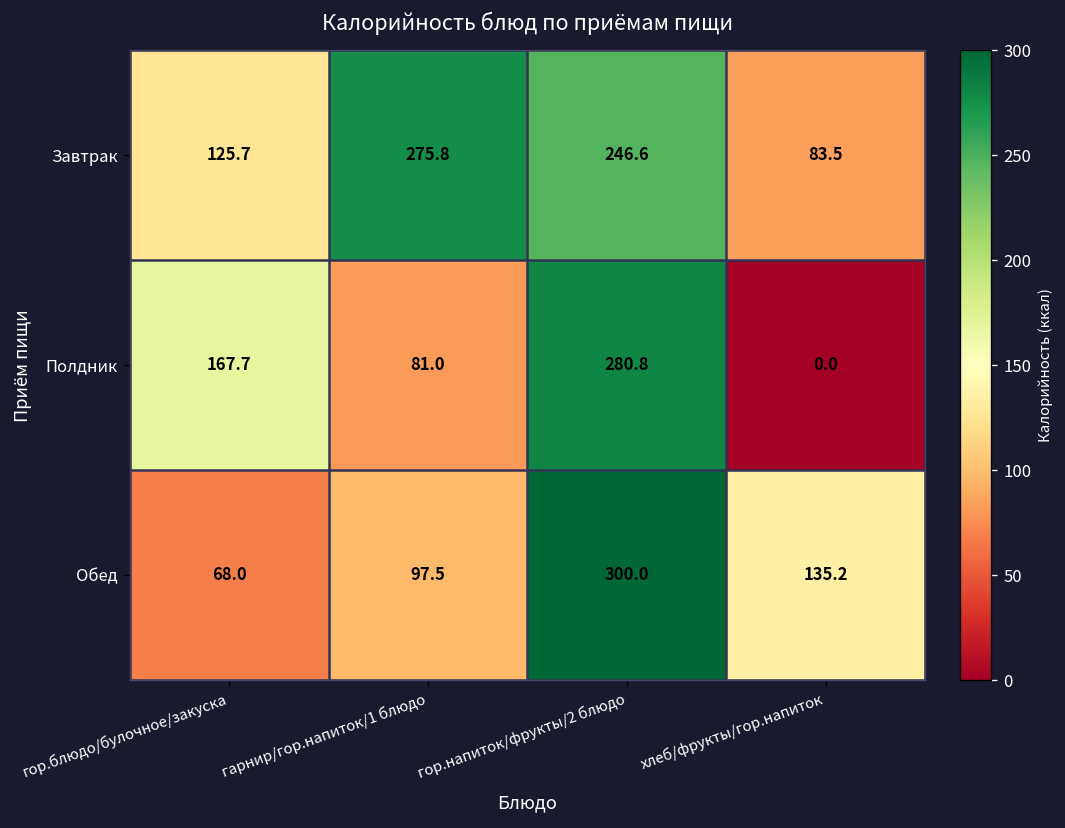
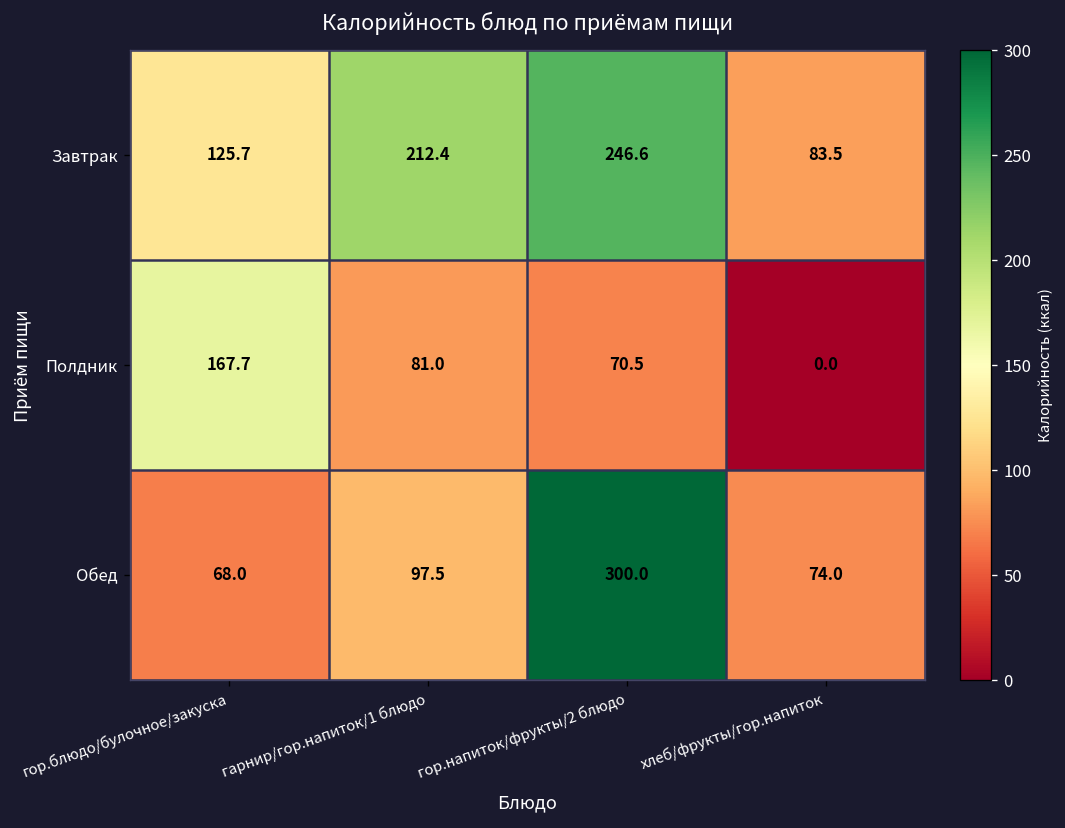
  {
    "Завтрак": {
      "гор.блюдо/булочное/закуска": 125.7,
-     "гарнир/гор.напиток/1 блюдо": 275.8,
+     "гарнир/гор.напиток/1 блюдо": 212.4,
      "гор.напиток/фрукты/2 блюдо": 246.6,
      "хлеб/фрукты/гор.напиток": 83.5
    },
    "Полдник": {
      "гор.блюдо/булочное/закуска": 167.7,
      "гарнир/гор.напиток/1 блюдо": 81.0,
-     "гор.напиток/фрукты/2 блюдо": 280.8,
+     "гор.напиток/фрукты/2 блюдо": 70.5,
      "хлеб/фрукты/гор.напиток": 0.0
    },
    "Обед": {
      "гор.блюдо/булочное/закуска": 68.0,
      "гарнир/гор.напиток/1 блюдо": 97.5,
      "гор.напиток/фрукты/2 блюдо": 300.0,
-     "хлеб/фрукты/гор.напиток": 135.2
+     "хлеб/фрукты/гор.напиток": 74.0
    }
  }
